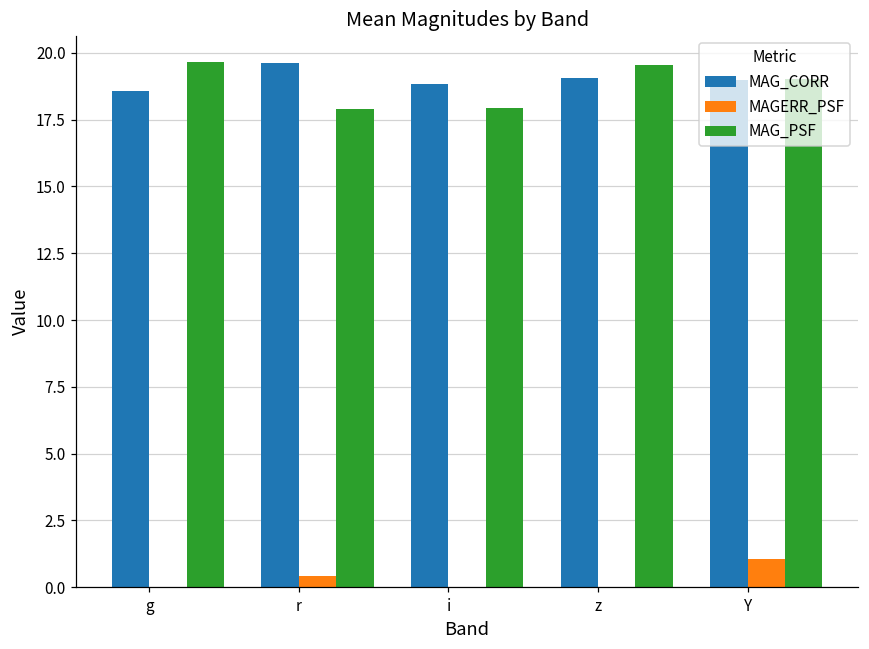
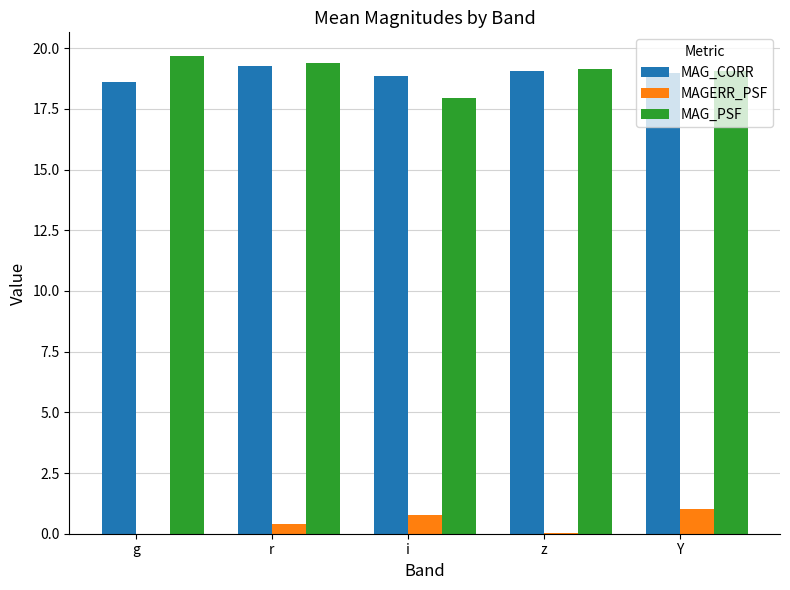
  {
    "MAG_CORR": {
      "g": 18.6,
-     "r": 19.6,
+     "r": 19.3,
      "i": 18.8,
      "z": 19.1
    },
    "MAGERR_PSF": {
      "r": 0.4,
-     "i": 0.0,
+     "i": 0.8,
      "Y": 1.0
    },
    "MAG_PSF": {
      "g": 19.7,
-     "r": 17.9,
+     "r": 19.4,
      "i": 17.9,
-     "z": 19.6
+     "z": 19.1
    }
  }
